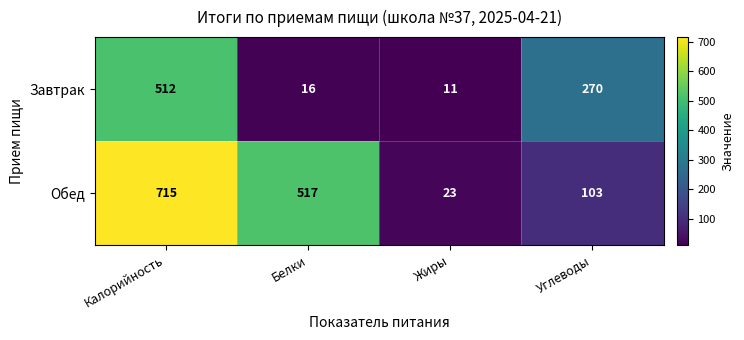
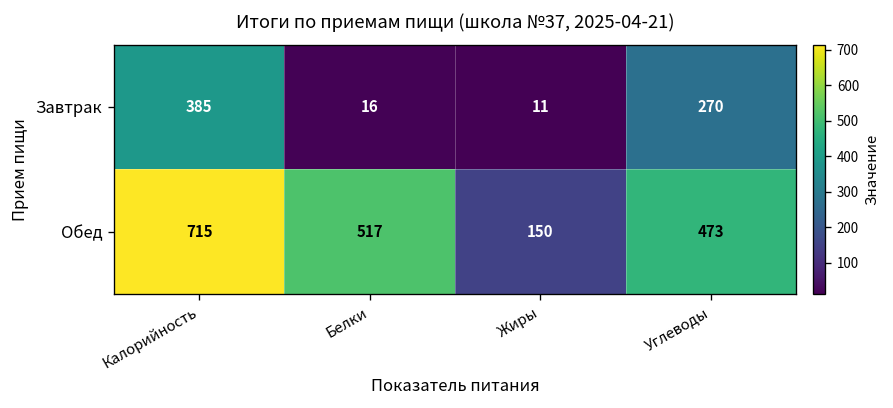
  {
    "Завтрак": {
-     "Калорийность": 512,
+     "Калорийность": 385,
      "Белки": 16,
      "Жиры": 11,
      "Углеводы": 270
    },
    "Обед": {
      "Калорийность": 715,
      "Белки": 517,
-     "Жиры": 23,
-     "Углеводы": 103
+     "Жиры": 150,
+     "Углеводы": 473
    }
  }
